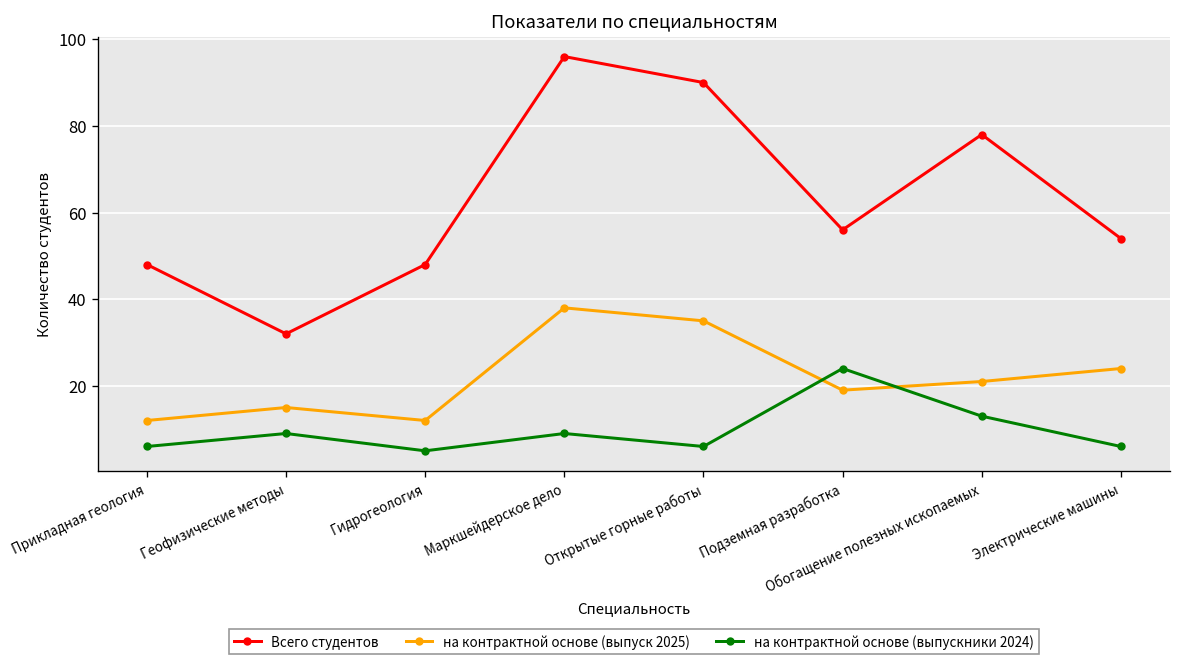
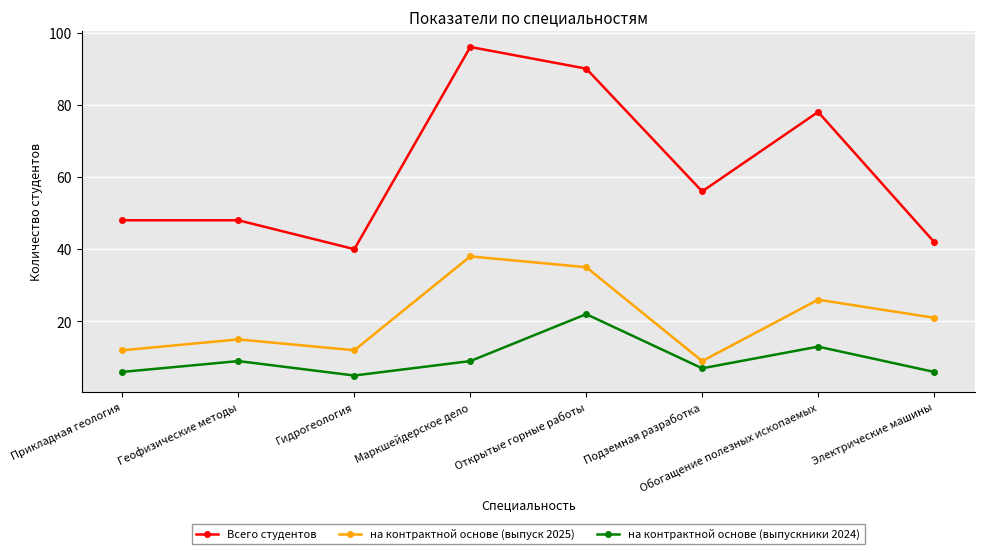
  {
    "Всего студентов": {
      "Прикладная геология": 48,
-     "Геофизические методы": 32,
-     "Гидрогеология": 48,
+     "Геофизические методы": 48,
+     "Гидрогеология": 40,
      "Маркшейдерское дело": 96,
      "Открытые горные работы": 90,
      "Подземная разработка": 56,
      "Обогащение полезных ископаемых": 78,
-     "Электрические машины": 54
+     "Электрические машины": 42
    },
    "на контрактной основе (выпуск 2025)": {
      "Прикладная геология": 12,
      "Геофизические методы": 15,
      "Гидрогеология": 12,
      "Маркшейдерское дело": 38,
      "Открытые горные работы": 35,
-     "Подземная разработка": 19,
-     "Обогащение полезных ископаемых": 21,
-     "Электрические машины": 24
+     "Подземная разработка": 9,
+     "Обогащение полезных ископаемых": 26,
+     "Электрические машины": 21
    },
    "на контрактной основе (выпускники 2024)": {
      "Прикладная геология": 6,
      "Геофизические методы": 9,
      "Гидрогеология": 5,
      "Маркшейдерское дело": 9,
-     "Открытые горные работы": 6,
-     "Подземная разработка": 24,
+     "Открытые горные работы": 22,
+     "Подземная разработка": 7,
      "Обогащение полезных ископаемых": 13,
      "Электрические машины": 6
    }
  }
